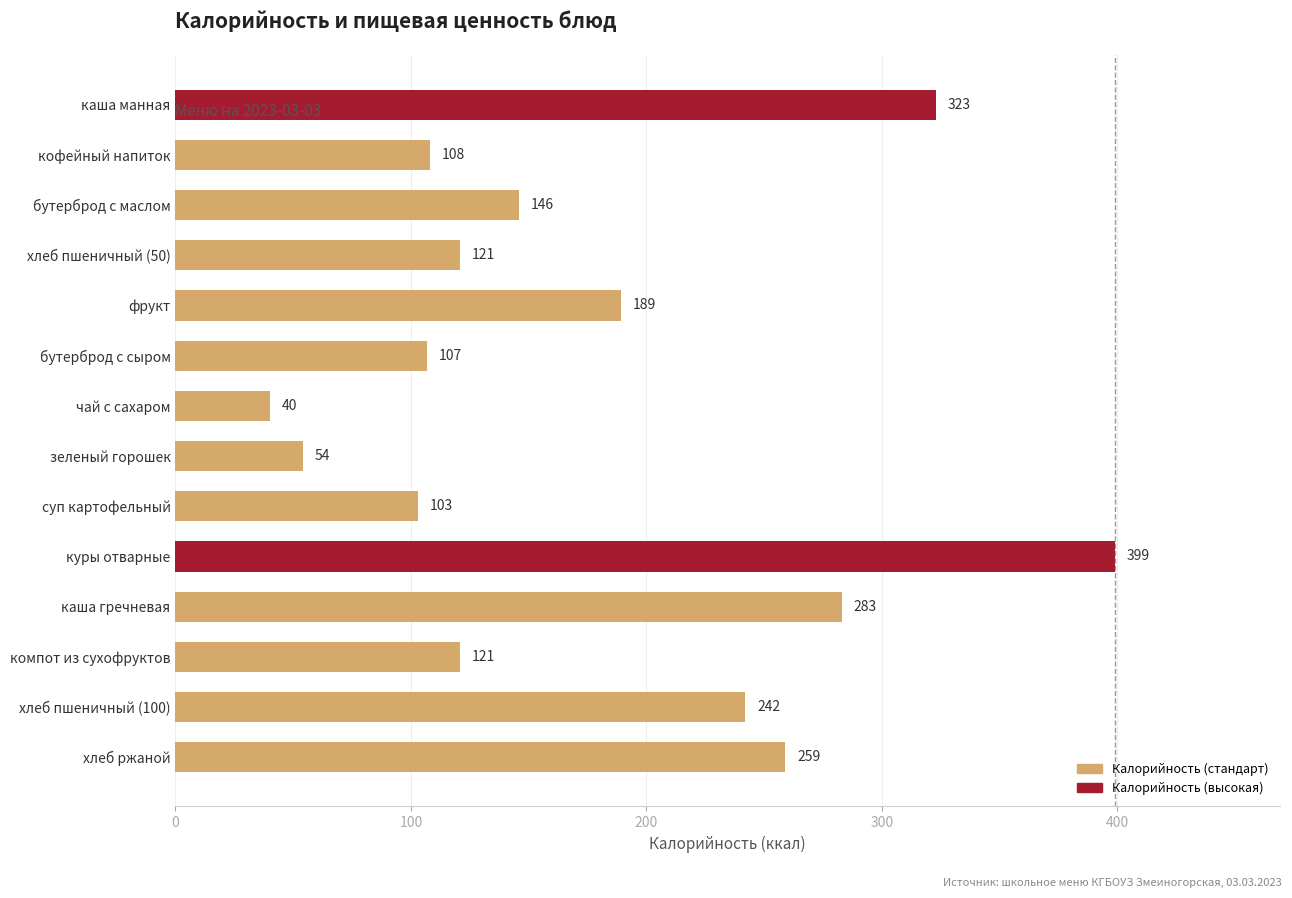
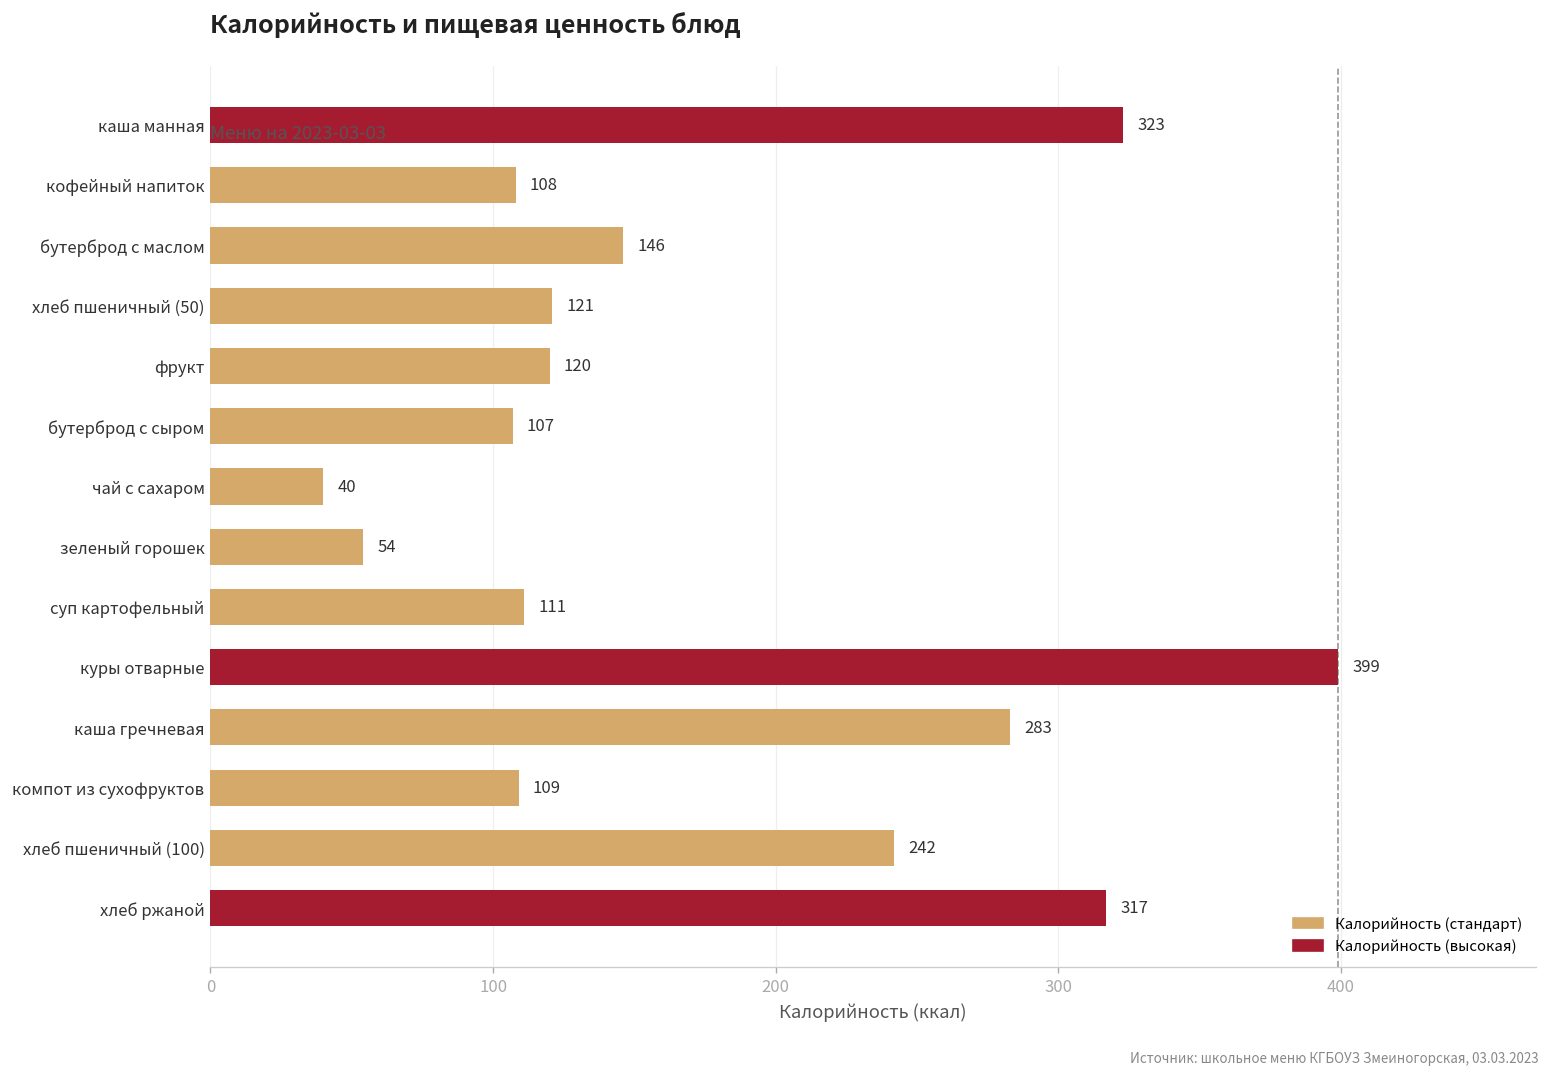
  {
    "каша манная": 323,
    "кофейный напиток": 108,
    "бутерброд с маслом": 146,
    "хлеб пшеничный (50)": 121,
-   "фрукт": 189,
+   "фрукт": 120,
    "бутерброд с сыром": 107,
    "чай с сахаром": 40,
    "зеленый горошек": 54,
-   "суп картофельный": 103,
+   "суп картофельный": 111,
    "куры отварные": 399,
    "каша гречневая": 283,
-   "компот из сухофруктов": 121,
+   "компот из сухофруктов": 109,
    "хлеб пшеничный (100)": 242,
-   "хлеб ржаной": 259
+   "хлеб ржаной": 317
  }
